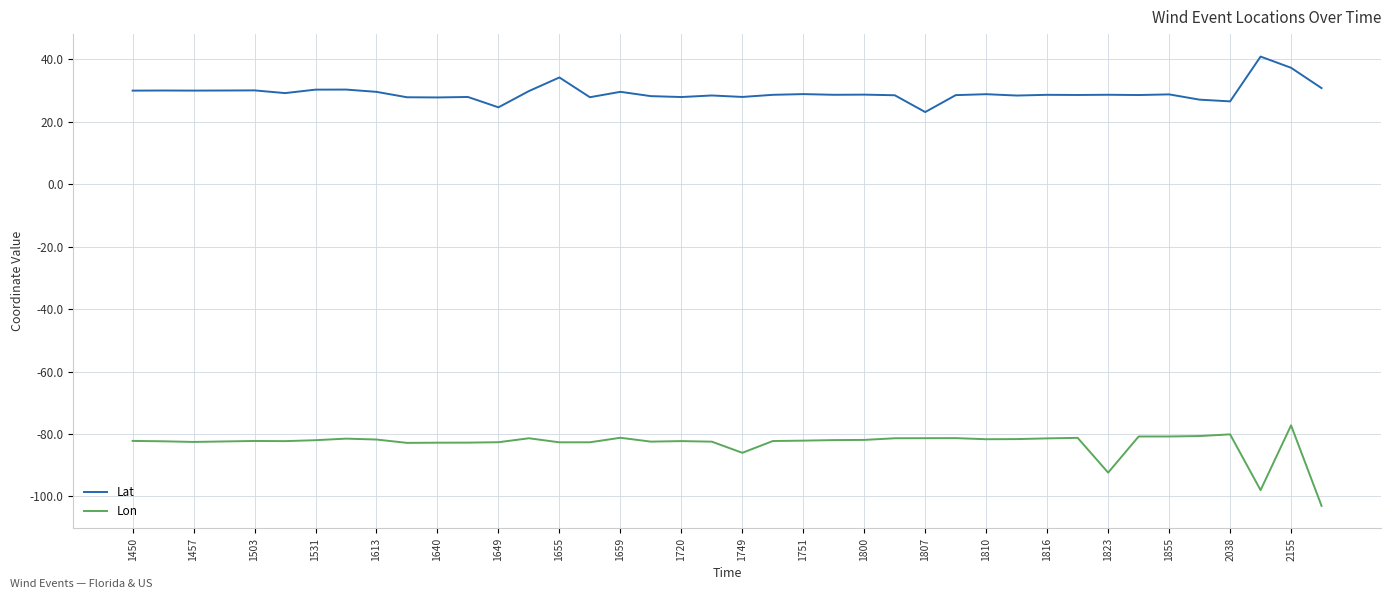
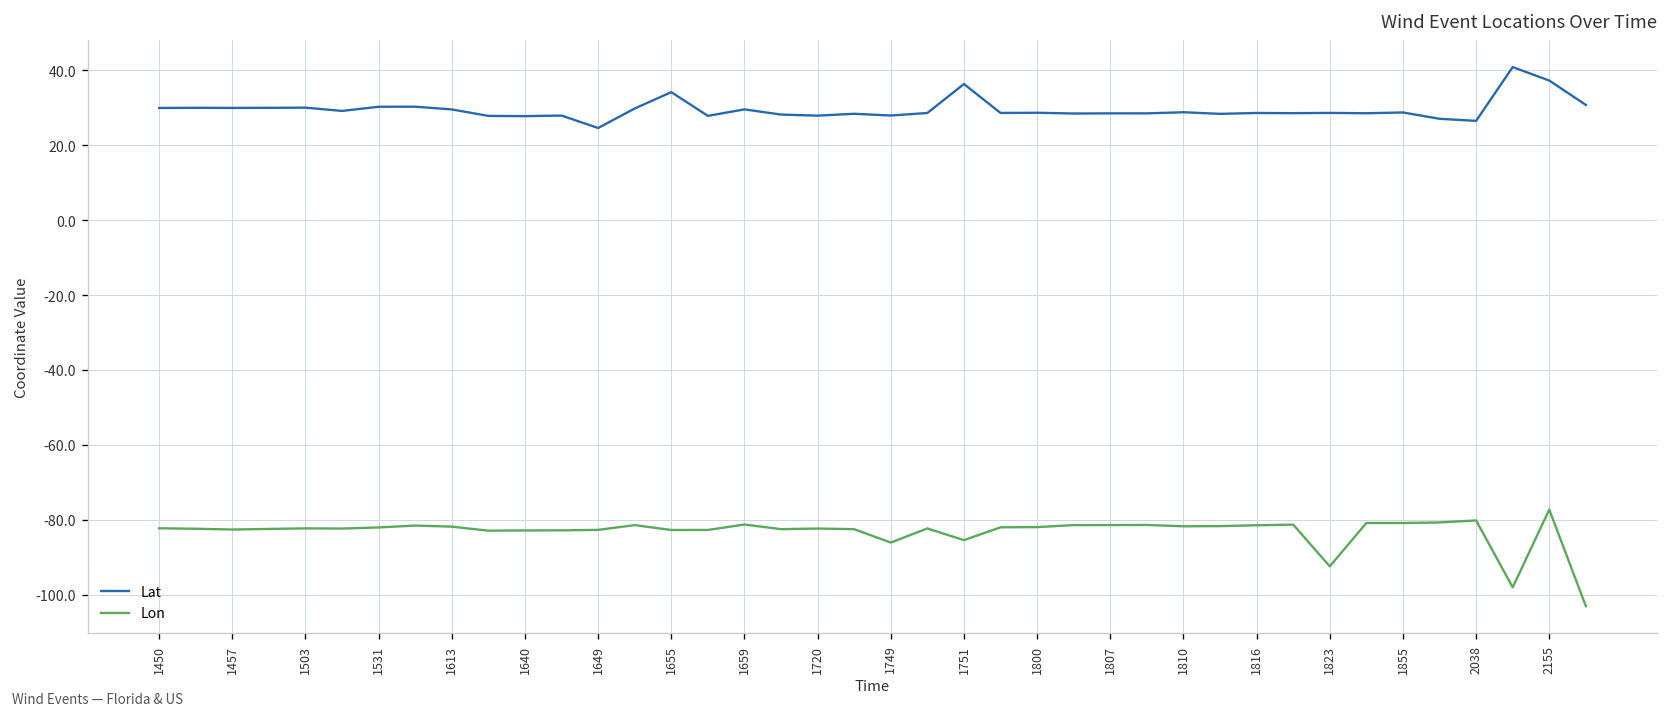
  {
    "Lat": {
      "1450": 30,
      "1457": 30,
      "1503": 30,
      "1531": 30,
      "1613": 30,
      "1640": 28,
      "1649": 25,
      "1655": 34,
      "1659": 30,
      "1720": 28,
      "1749": 28,
-     "1751": 29,
+     "1751": 36,
      "1800": 29,
-     "1807": 23,
+     "1807": 29,
      "1810": 29,
      "1816": 29,
      "1823": 29,
      "1855": 29,
      "2038": 27,
      "2155": 37
    },
    "Lon": {
      "1450": -82,
      "1457": -83,
      "1503": -82,
      "1531": -82,
      "1613": -82,
      "1640": -83,
      "1649": -83,
      "1655": -83,
      "1659": -81,
      "1720": -82,
      "1749": -86,
-     "1751": -82,
+     "1751": -85,
      "1800": -82,
      "1807": -81,
      "1810": -82,
      "1816": -81,
      "1823": -92,
      "1855": -81,
      "2038": -80,
      "2155": -77
    }
  }
